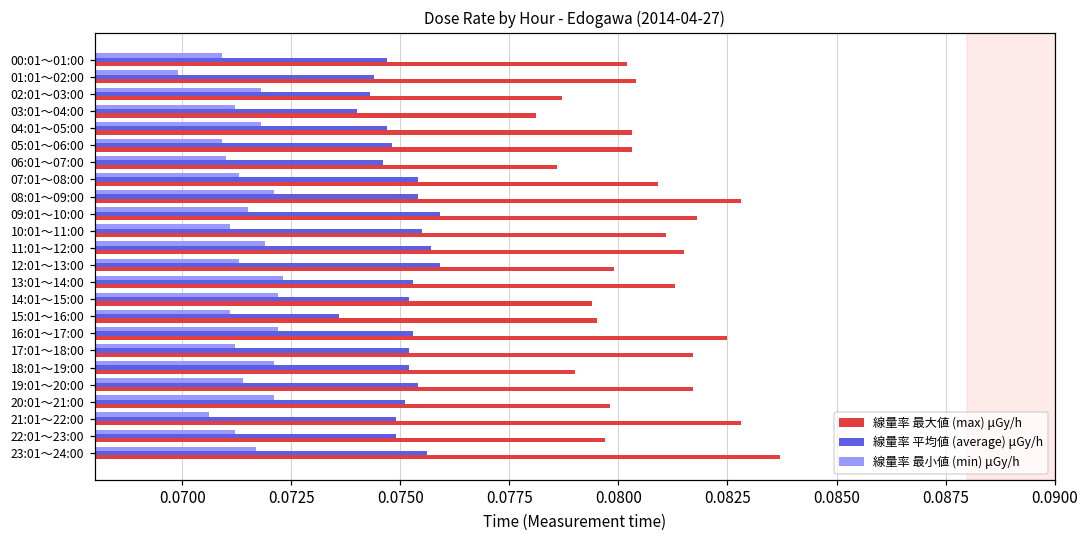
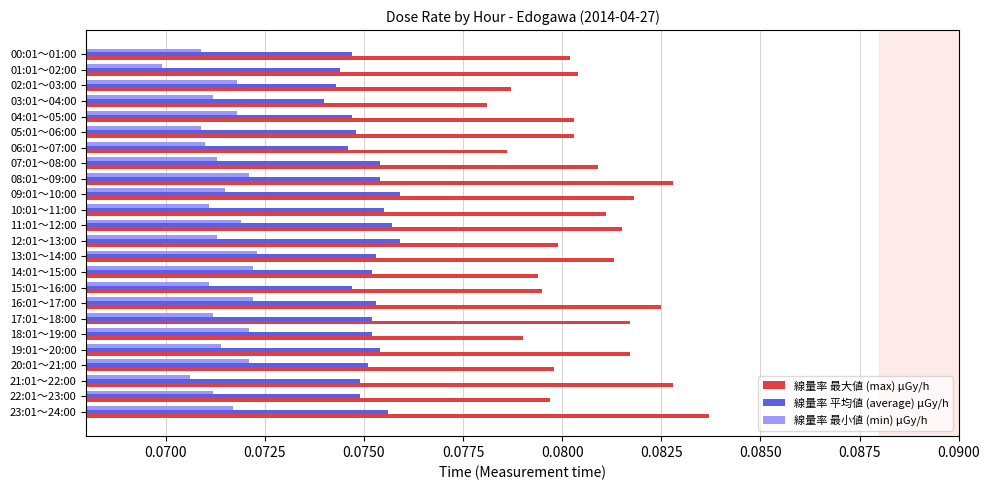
  {
    "線量率 最大値 (max) μGy/h": {
      "00:01～01:00": 0.0802,
      "01:01～02:00": 0.0804,
      "02:01～03:00": 0.0787,
      "03:01～04:00": 0.0781,
      "04:01～05:00": 0.0803,
      "05:01～06:00": 0.0803,
      "06:01～07:00": 0.0786,
      "07:01～08:00": 0.0809,
      "08:01～09:00": 0.0828,
      "09:01～10:00": 0.0818,
      "10:01～11:00": 0.0811,
      "11:01～12:00": 0.0815,
      "12:01～13:00": 0.0799,
      "13:01～14:00": 0.0813,
      "14:01～15:00": 0.0794,
      "15:01～16:00": 0.0795,
      "16:01～17:00": 0.0825,
      "17:01～18:00": 0.0817,
      "18:01～19:00": 0.0790,
      "19:01～20:00": 0.0817,
      "20:01～21:00": 0.0798,
      "21:01～22:00": 0.0828,
      "22:01～23:00": 0.0797,
      "23:01～24:00": 0.0837
    },
    "線量率 平均値 (average) μGy/h": {
      "00:01～01:00": 0.0747,
      "01:01～02:00": 0.0744,
      "02:01～03:00": 0.0743,
      "03:01～04:00": 0.0740,
      "04:01～05:00": 0.0747,
      "05:01～06:00": 0.0748,
      "06:01～07:00": 0.0746,
      "07:01～08:00": 0.0754,
      "08:01～09:00": 0.0754,
      "09:01～10:00": 0.0759,
      "10:01～11:00": 0.0755,
      "11:01～12:00": 0.0757,
      "12:01～13:00": 0.0759,
      "13:01～14:00": 0.0753,
      "14:01～15:00": 0.0752,
-     "15:01～16:00": 0.0736,
+     "15:01～16:00": 0.0747,
      "16:01～17:00": 0.0753,
      "17:01～18:00": 0.0752,
      "18:01～19:00": 0.0752,
      "19:01～20:00": 0.0754,
      "20:01～21:00": 0.0751,
      "21:01～22:00": 0.0749,
      "22:01～23:00": 0.0749,
      "23:01～24:00": 0.0756
    },
    "線量率 最小値 (min) μGy/h": {
      "00:01～01:00": 0.0709,
      "01:01～02:00": 0.0699,
      "02:01～03:00": 0.0718,
      "03:01～04:00": 0.0712,
      "04:01～05:00": 0.0718,
      "05:01～06:00": 0.0709,
      "06:01～07:00": 0.0710,
      "07:01～08:00": 0.0713,
      "08:01～09:00": 0.0721,
      "09:01～10:00": 0.0715,
      "10:01～11:00": 0.0711,
      "11:01～12:00": 0.0719,
      "12:01～13:00": 0.0713,
      "13:01～14:00": 0.0723,
      "14:01～15:00": 0.0722,
      "15:01～16:00": 0.0711,
      "16:01～17:00": 0.0722,
      "17:01～18:00": 0.0712,
      "18:01～19:00": 0.0721,
      "19:01～20:00": 0.0714,
      "20:01～21:00": 0.0721,
      "21:01～22:00": 0.0706,
      "22:01～23:00": 0.0712,
      "23:01～24:00": 0.0717
    }
  }
